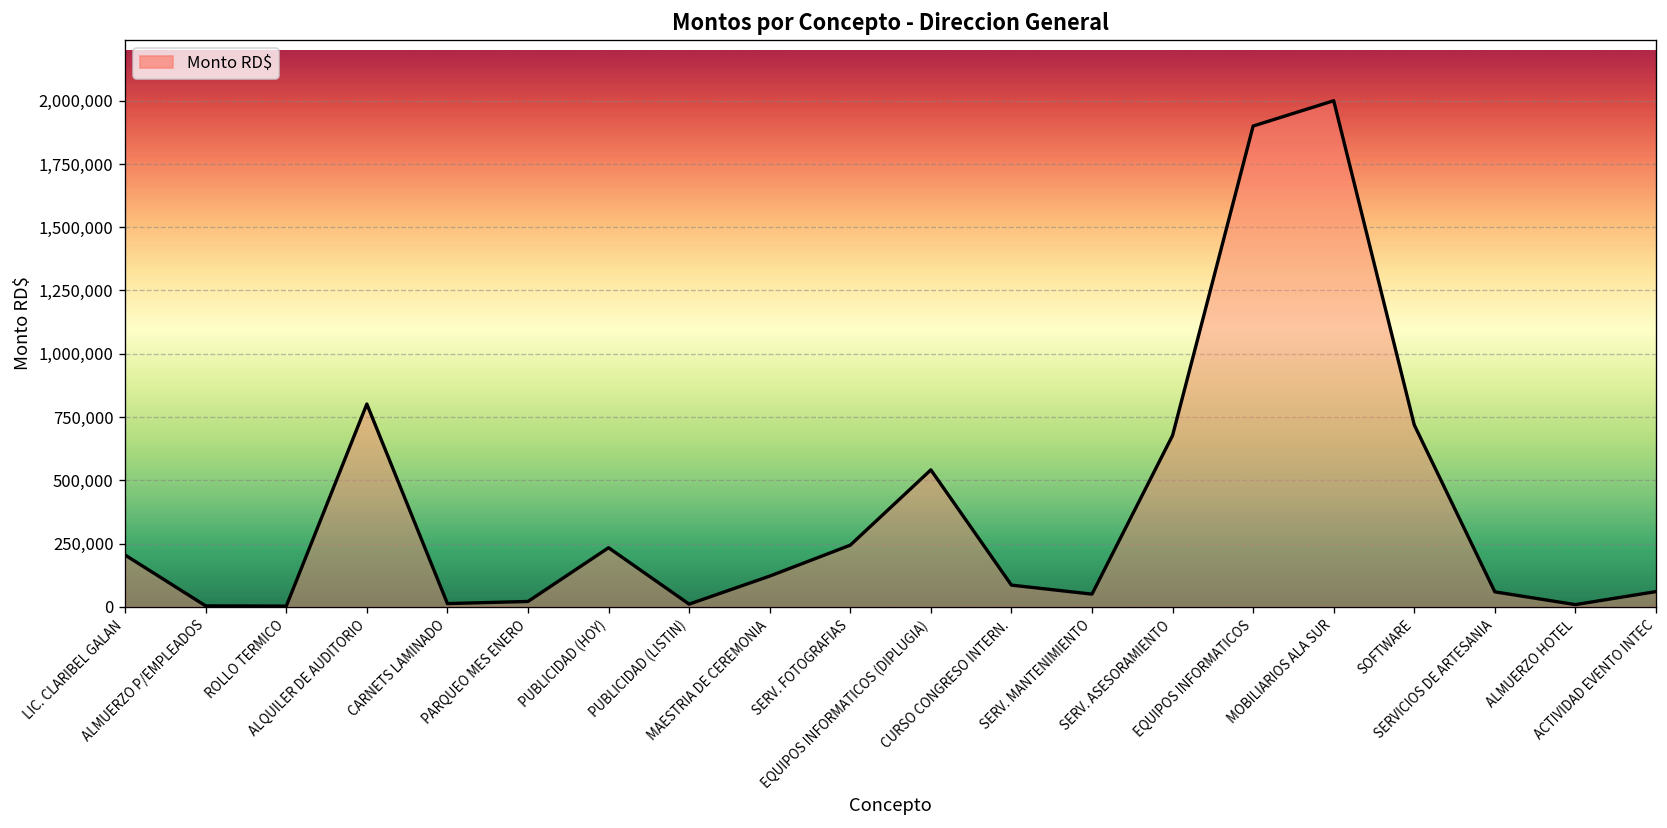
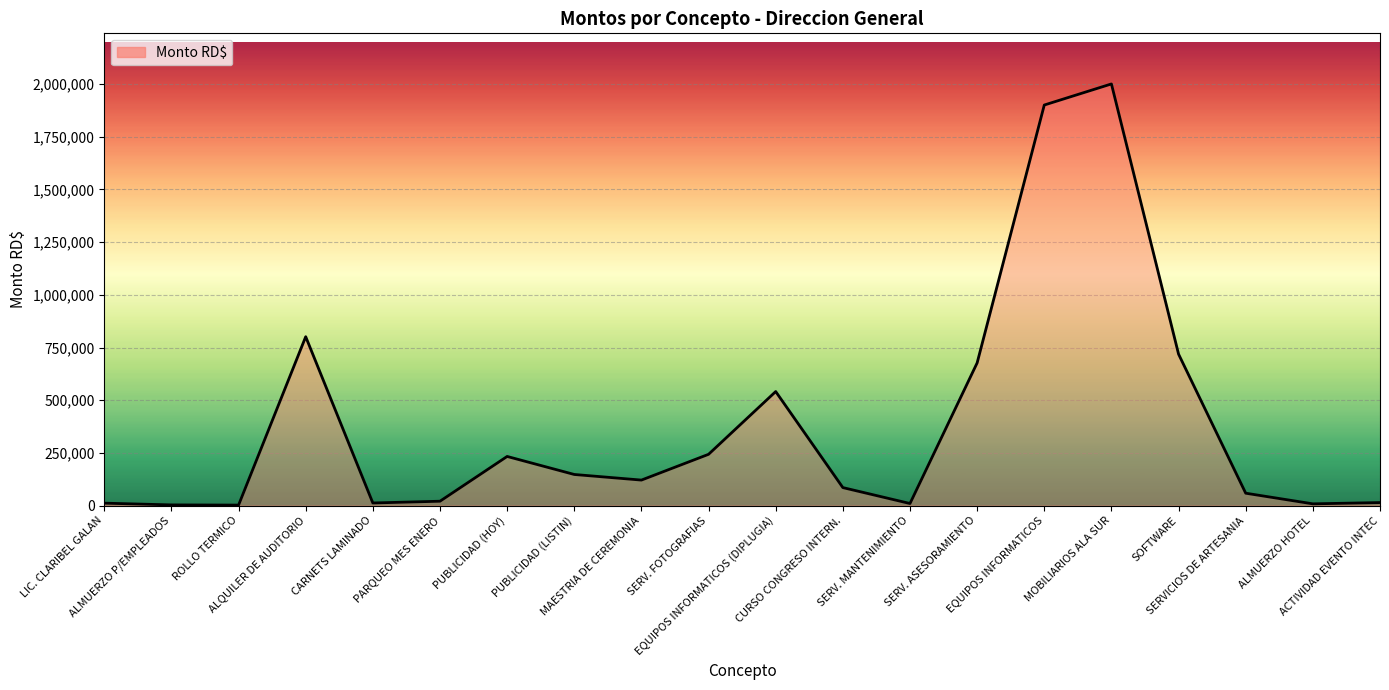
  {
-   "LIC. CLARIBEL GALAN": "200,000",
+   "LIC. CLARIBEL GALAN": "10,000",
    "ALMUERZO P/EMPLEADOS": "0",
    "ROLLO TERMICO": "0",
    "ALQUILER DE AUDITORIO": "800,000",
    "CARNETS LAMINADO": "10,000",
    "PARQUEO MES ENERO": "20,000",
    "PUBLICIDAD (HOY)": "230,000",
-   "PUBLICIDAD (LISTIN)": "10,000",
+   "PUBLICIDAD (LISTIN)": "150,000",
    "MAESTRIA DE CEREMONIA": "120,000",
    "SERV. FOTOGRAFIAS": "240,000",
    "EQUIPOS INFORMATICOS (DIPLUGIA)": "540,000",
    "CURSO CONGRESO INTERN.": "90,000",
-   "SERV. MANTENIMIENTO": "50,000",
+   "SERV. MANTENIMIENTO": "10,000",
    "SERV. ASESORAMIENTO": "680,000",
    "EQUIPOS INFORMATICOS": "1,900,000",
    "MOBILIARIOS ALA SUR": "2,000,000",
    "SOFTWARE": "720,000",
    "SERVICIOS DE ARTESANIA": "60,000",
    "ALMUERZO HOTEL": "10,000",
-   "ACTIVIDAD EVENTO INTEC": "60,000"
+   "ACTIVIDAD EVENTO INTEC": "10,000"
  }
